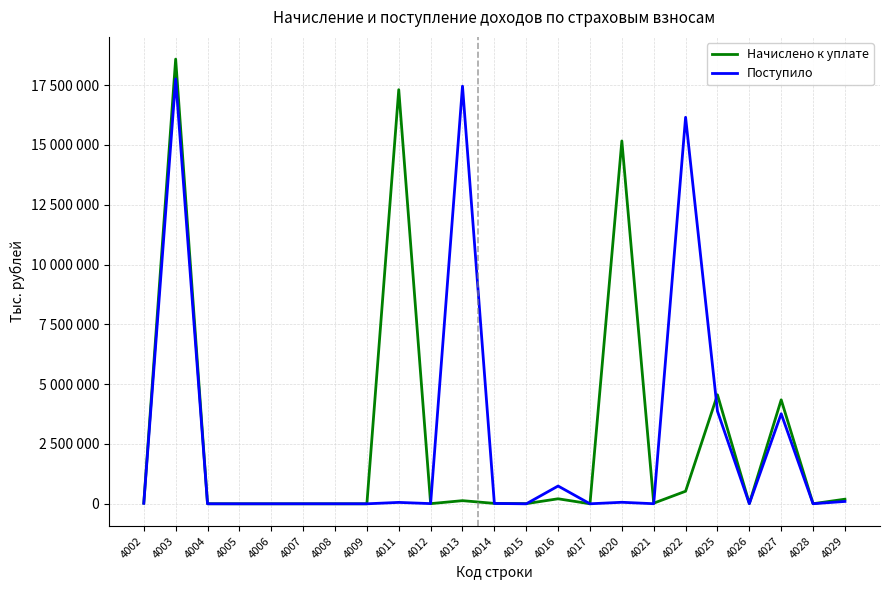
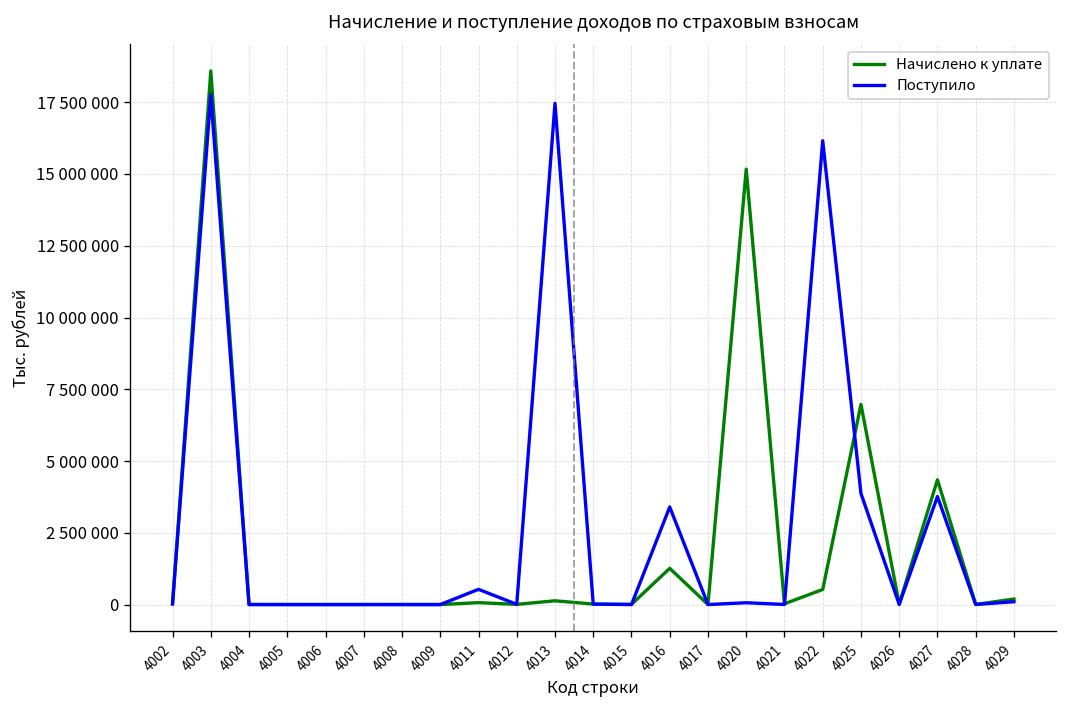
  {
    "Начислено к уплате": {
      "4003": 18600000,
-     "4011": 17300000,
+     "4011": 100000,
      "4013": 100000,
-     "4016": 200000,
+     "4016": 1300000,
      "4020": 15200000,
      "4022": 500000,
-     "4025": 4600000,
+     "4025": 7000000,
      "4027": 4300000
    },
    "Поступило": {
      "4003": 17800000,
-     "4011": 100000,
+     "4011": 500000,
      "4013": 17500000,
-     "4016": 700000,
+     "4016": 3400000,
      "4020": 100000,
      "4022": 16200000,
      "4025": 3900000,
      "4027": 3800000
    }
  }
